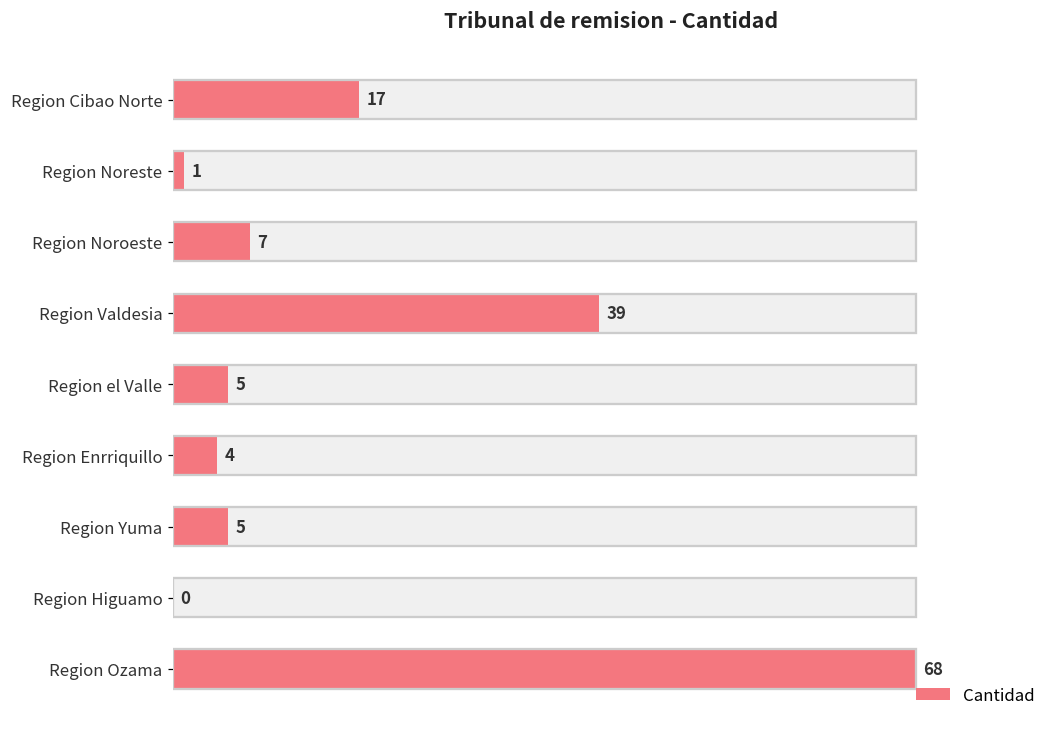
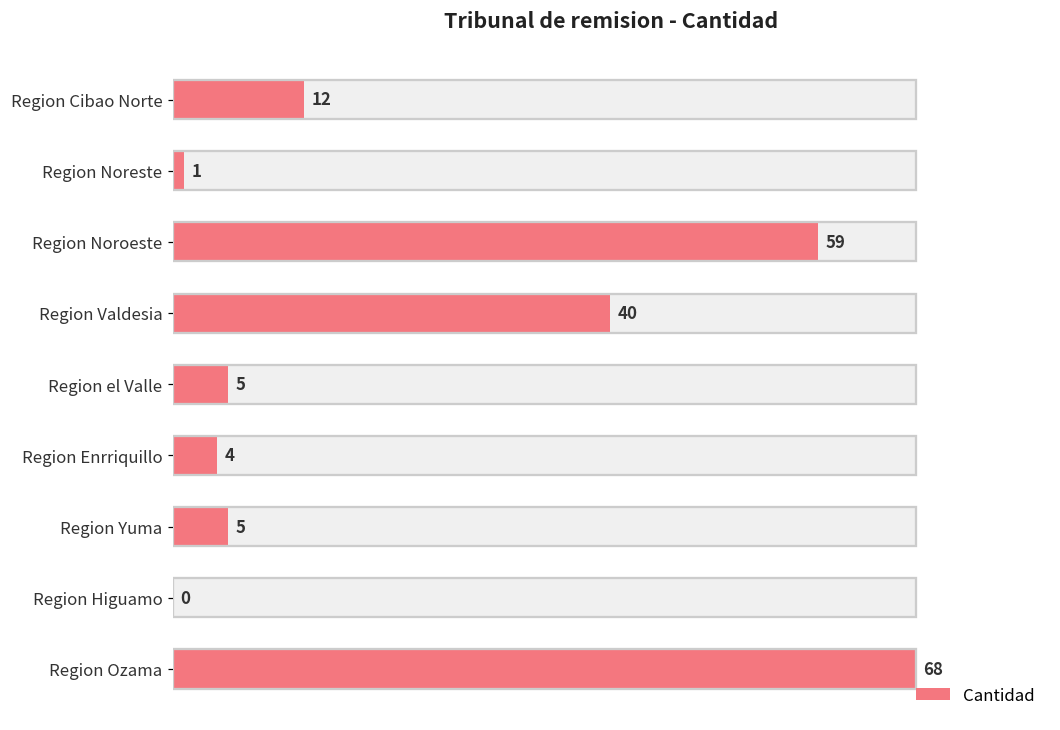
  {
    "Cantidad": {
-     "Region Cibao Norte": 17,
-     "Region Noroeste": 7,
-     "Region Valdesia": 39,
+     "Region Cibao Norte": 12,
+     "Region Noroeste": 59,
+     "Region Valdesia": 40,
      "Region Higuamo": 0,
      "Region Ozama": 68
    }
  }
